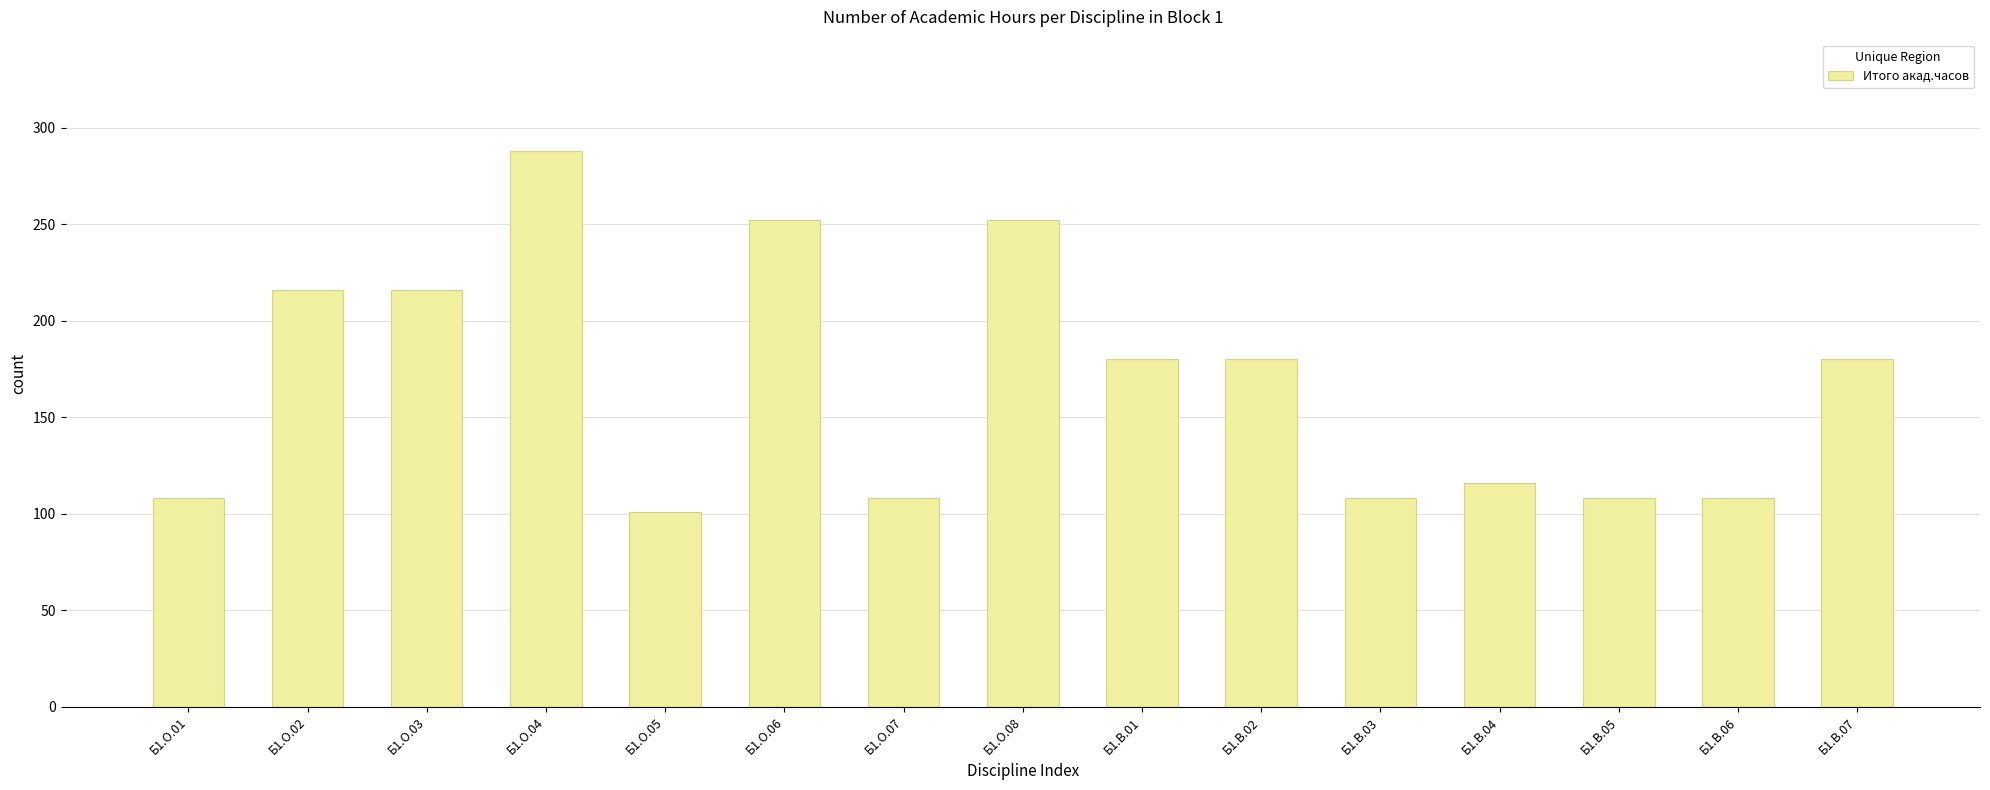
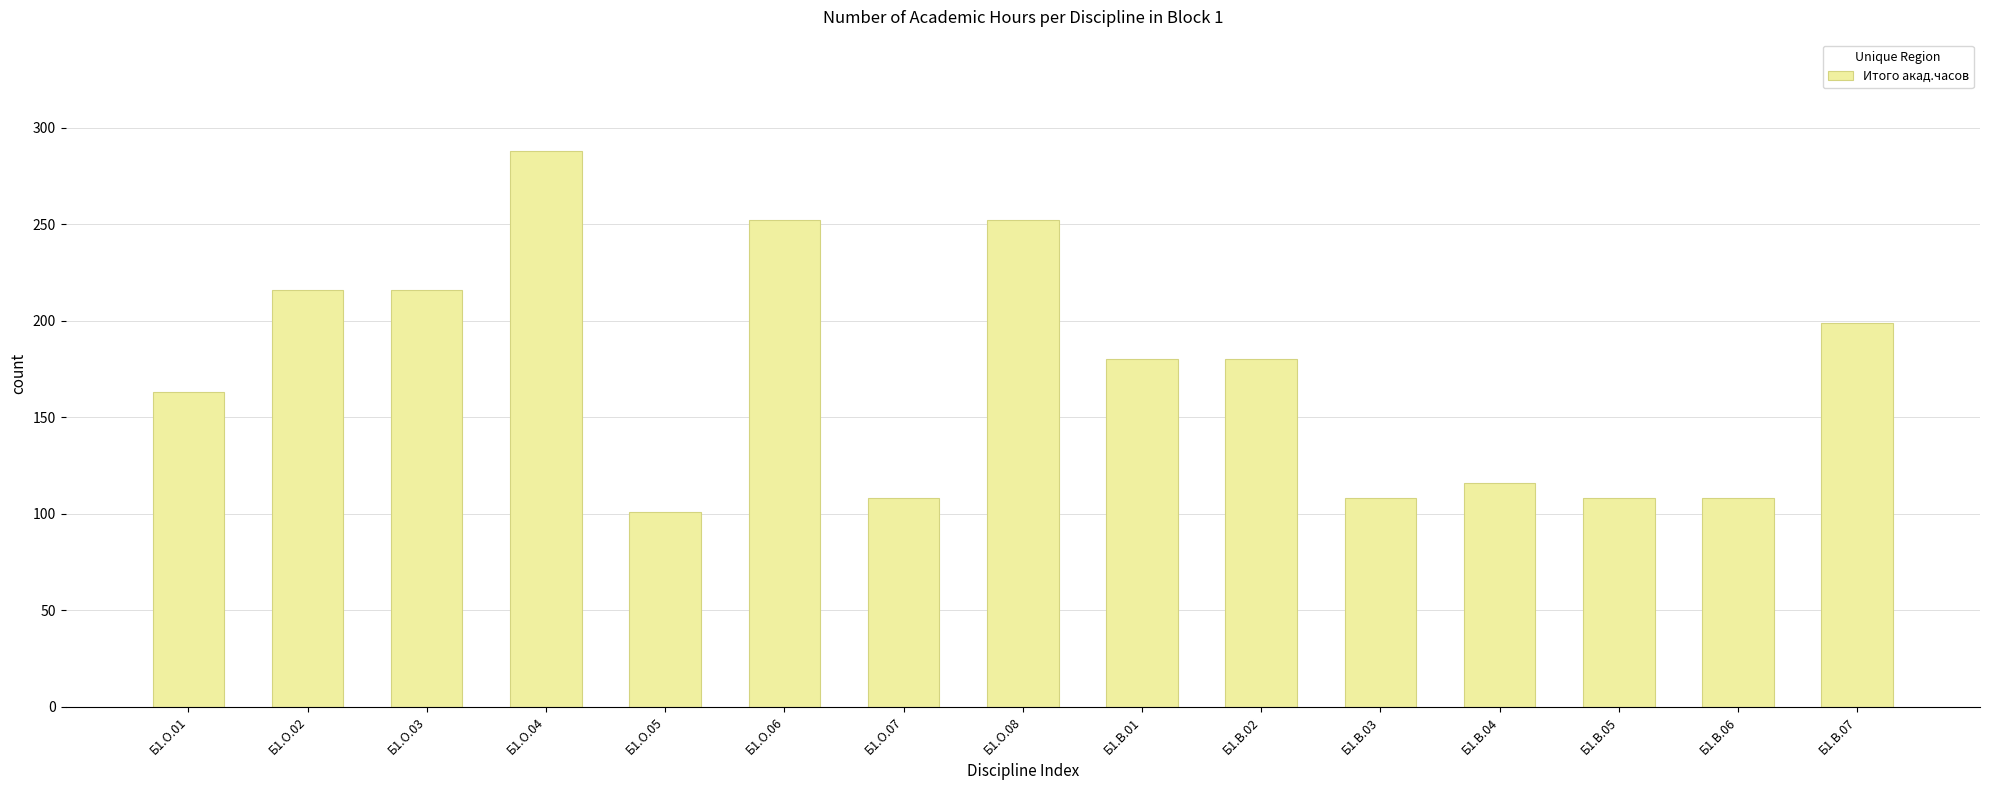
  {
-   "Б1.О.01": 108,
+   "Б1.О.01": 163,
    "Б1.О.02": 216,
    "Б1.О.03": 216,
    "Б1.О.04": 288,
    "Б1.О.05": 101,
    "Б1.О.06": 252,
    "Б1.О.07": 108,
    "Б1.О.08": 252,
    "Б1.В.01": 180,
    "Б1.В.02": 180,
    "Б1.В.03": 108,
    "Б1.В.04": 116,
    "Б1.В.05": 108,
    "Б1.В.06": 108,
-   "Б1.В.07": 180
+   "Б1.В.07": 199
  }
